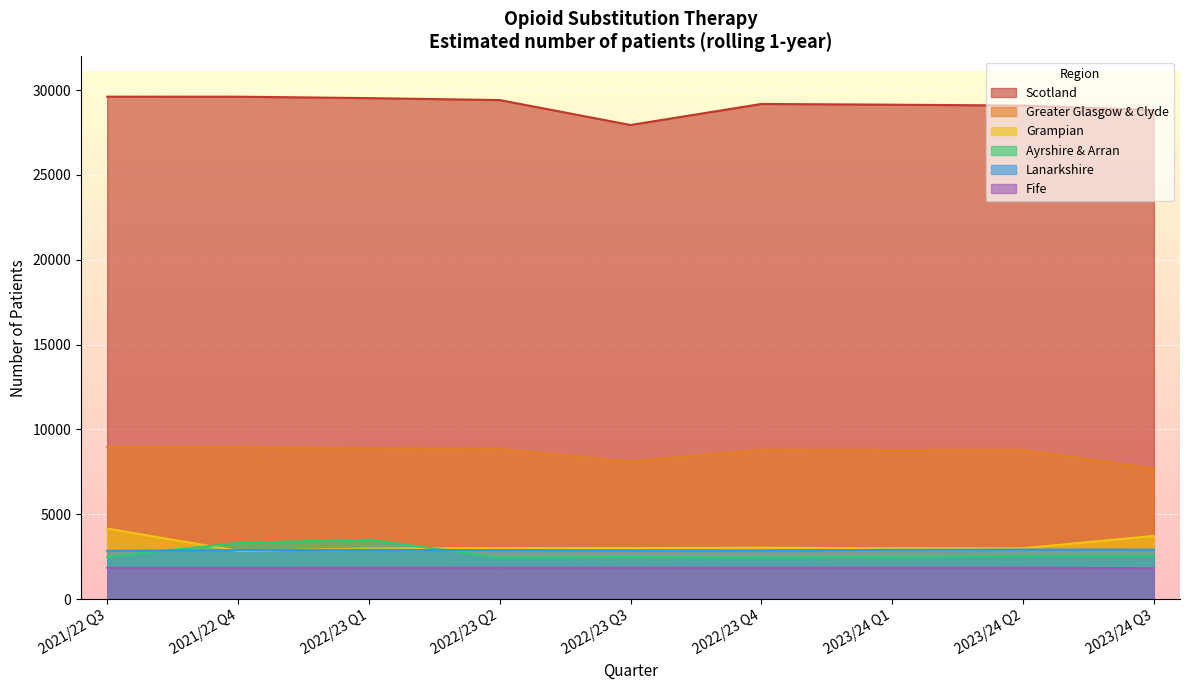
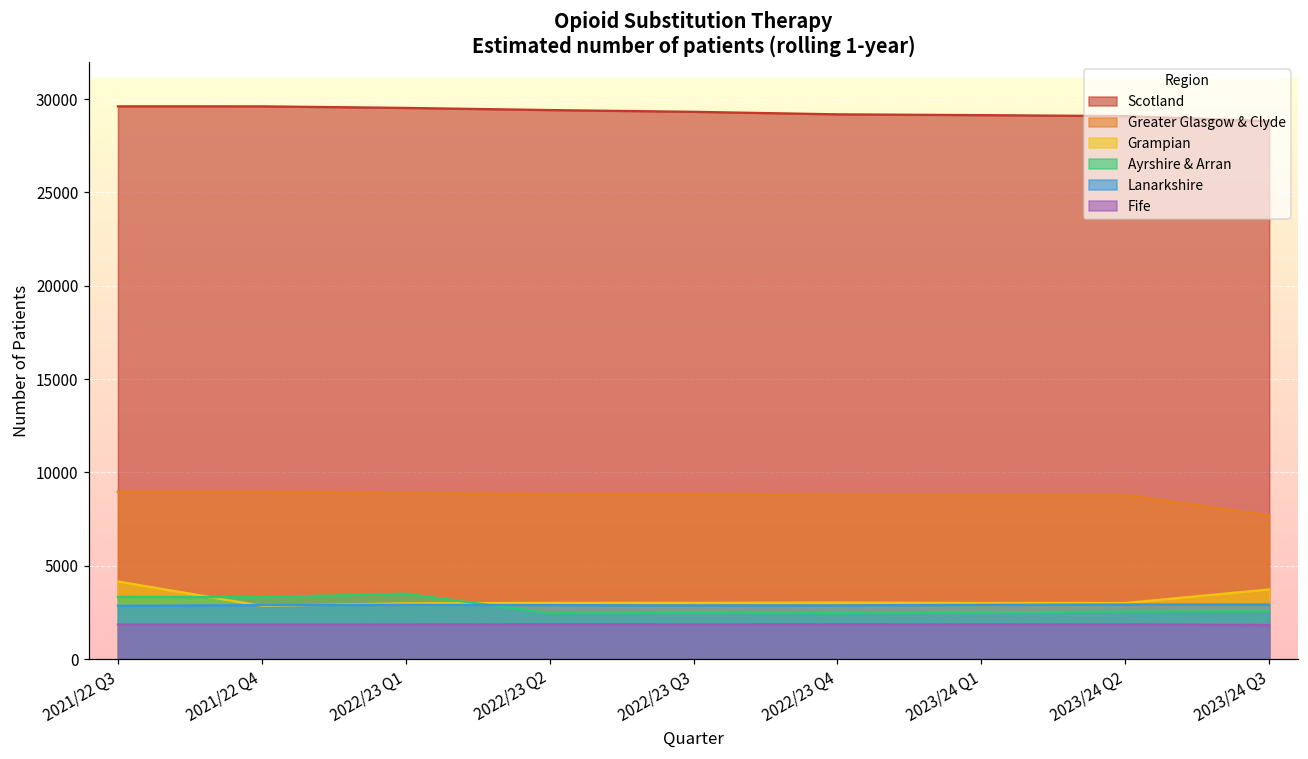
  {
    "Scotland": {
      "2021/22 Q3": 29600,
      "2021/22 Q4": 29600,
      "2022/23 Q1": 29500,
      "2022/23 Q2": 29400,
-     "2022/23 Q3": 27900,
+     "2022/23 Q3": 29300,
      "2022/23 Q4": 29200,
      "2023/24 Q1": 29100
    },
    "Greater Glasgow & Clyde": {
      "2021/22 Q3": 9000,
      "2021/22 Q4": 9000,
      "2022/23 Q1": 8900,
      "2022/23 Q2": 8800,
-     "2022/23 Q3": 8100,
+     "2022/23 Q3": 8800,
      "2022/23 Q4": 8800,
      "2023/24 Q1": 8800,
      "2023/24 Q2": 8800,
      "2023/24 Q3": 7700
    },
    "Grampian": {
      "2021/22 Q3": 4200,
      "2022/23 Q4": 3000,
      "2023/24 Q3": 3700
    },
    "Ayrshire & Arran": {
-     "2021/22 Q3": 2500,
+     "2021/22 Q3": 3300,
      "2021/22 Q4": 3300,
      "2022/23 Q1": 3500,
      "2022/23 Q2": 2500,
      "2022/23 Q3": 2500,
      "2022/23 Q4": 2500,
      "2023/24 Q1": 2500,
      "2023/24 Q2": 2500,
      "2023/24 Q3": 2600
    },
    "Lanarkshire": {
      "2021/22 Q3": 2800,
      "2022/23 Q4": 2900,
      "2023/24 Q3": 2900
    },
    "Fife": {
      "2021/22 Q3": 1800,
      "2021/22 Q4": 1800,
      "2022/23 Q1": 1800,
      "2022/23 Q2": 1900,
      "2022/23 Q3": 1900,
      "2022/23 Q4": 1900,
      "2023/24 Q1": 1800,
      "2023/24 Q2": 1900,
      "2023/24 Q3": 1800
    }
  }
